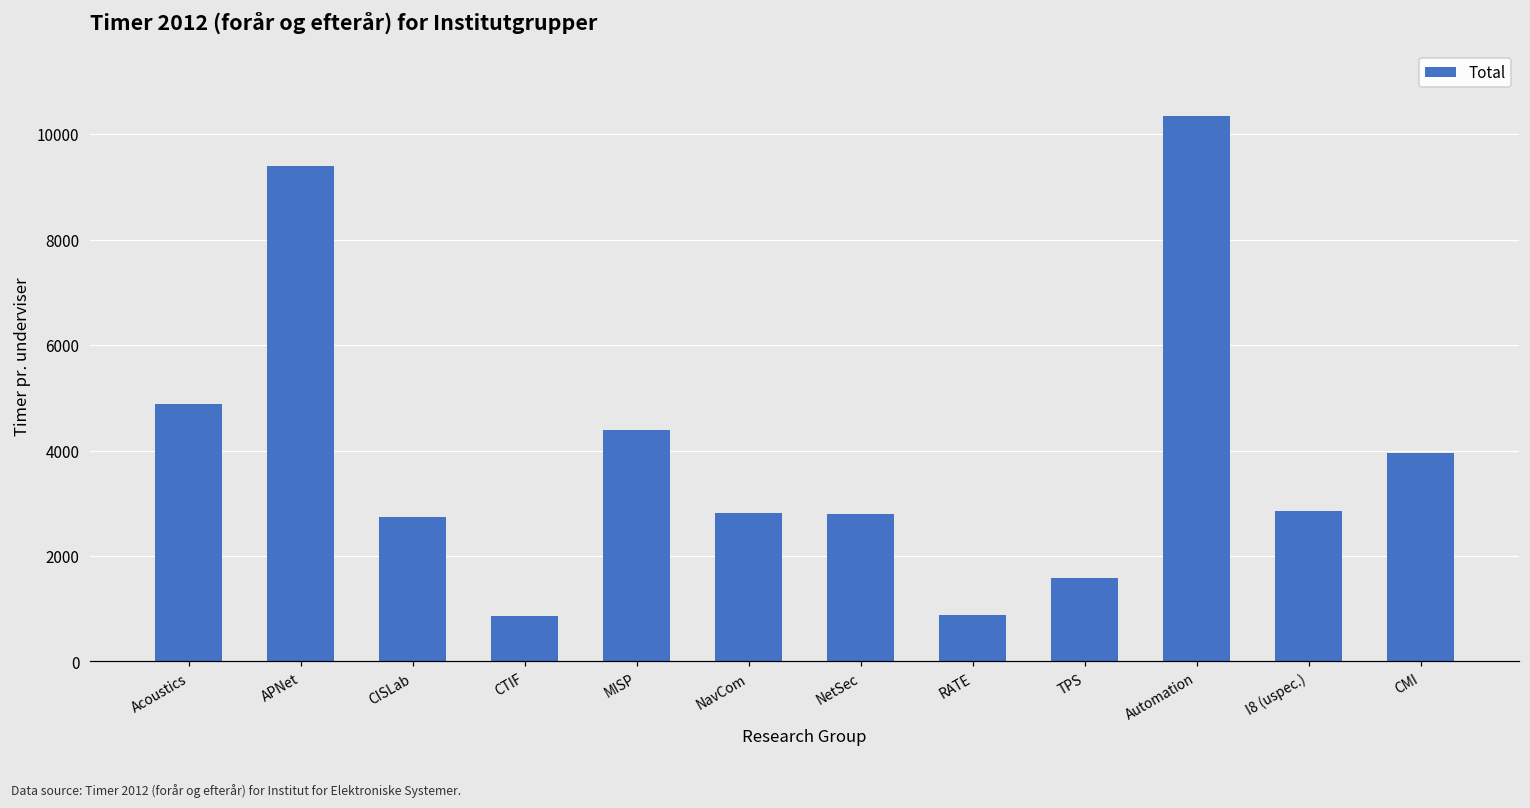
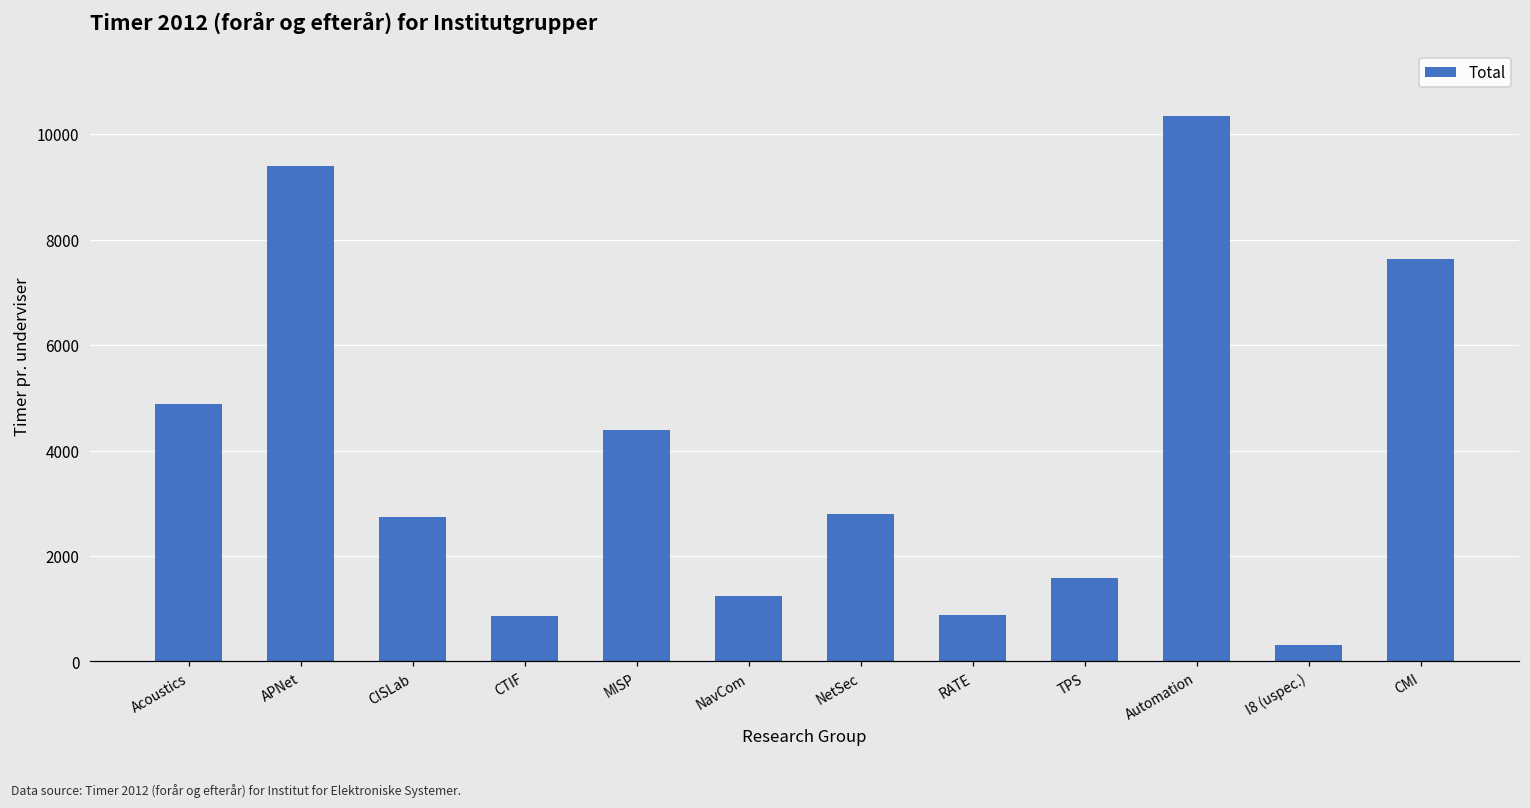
  {
    "Acoustics": 4900,
    "APNet": 9400,
    "CISLab": 2700,
    "CTIF": 900,
    "MISP": 4400,
-   "NavCom": 2800,
+   "NavCom": 1300,
    "NetSec": 2800,
    "RATE": 900,
    "TPS": 1600,
    "Automation": 10300,
-   "I8 (uspec.)": 2900,
-   "CMI": 4000
+   "I8 (uspec.)": 300,
+   "CMI": 7600
  }
